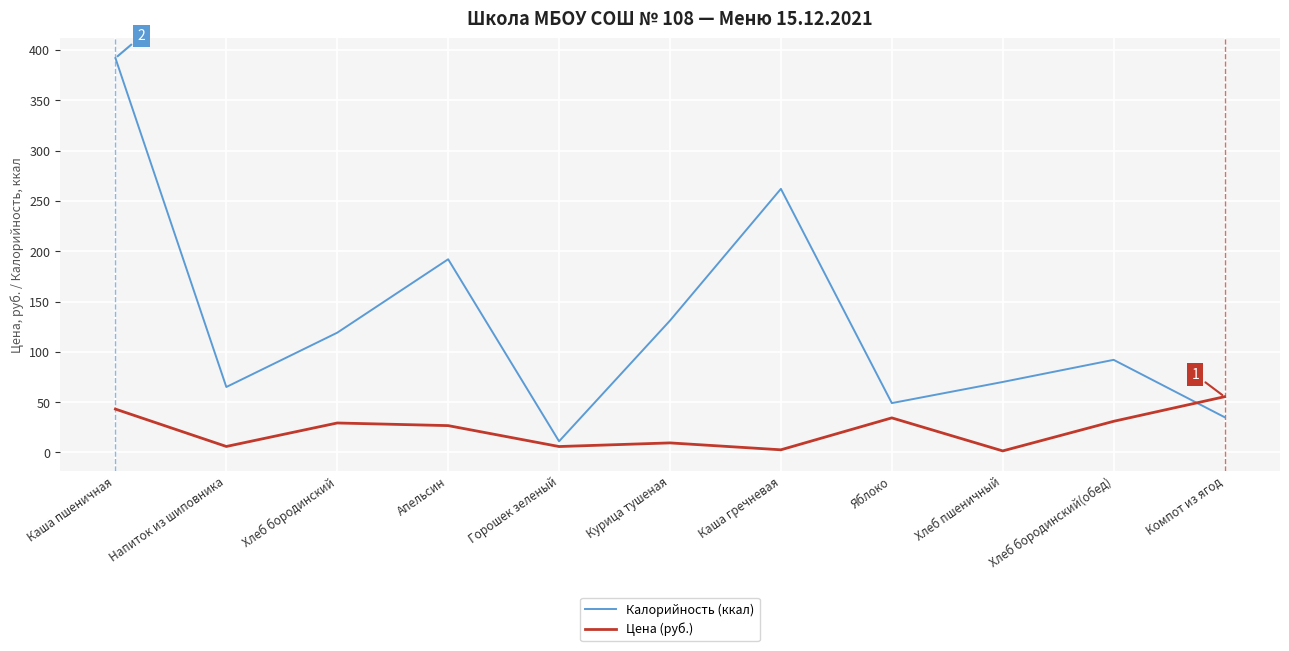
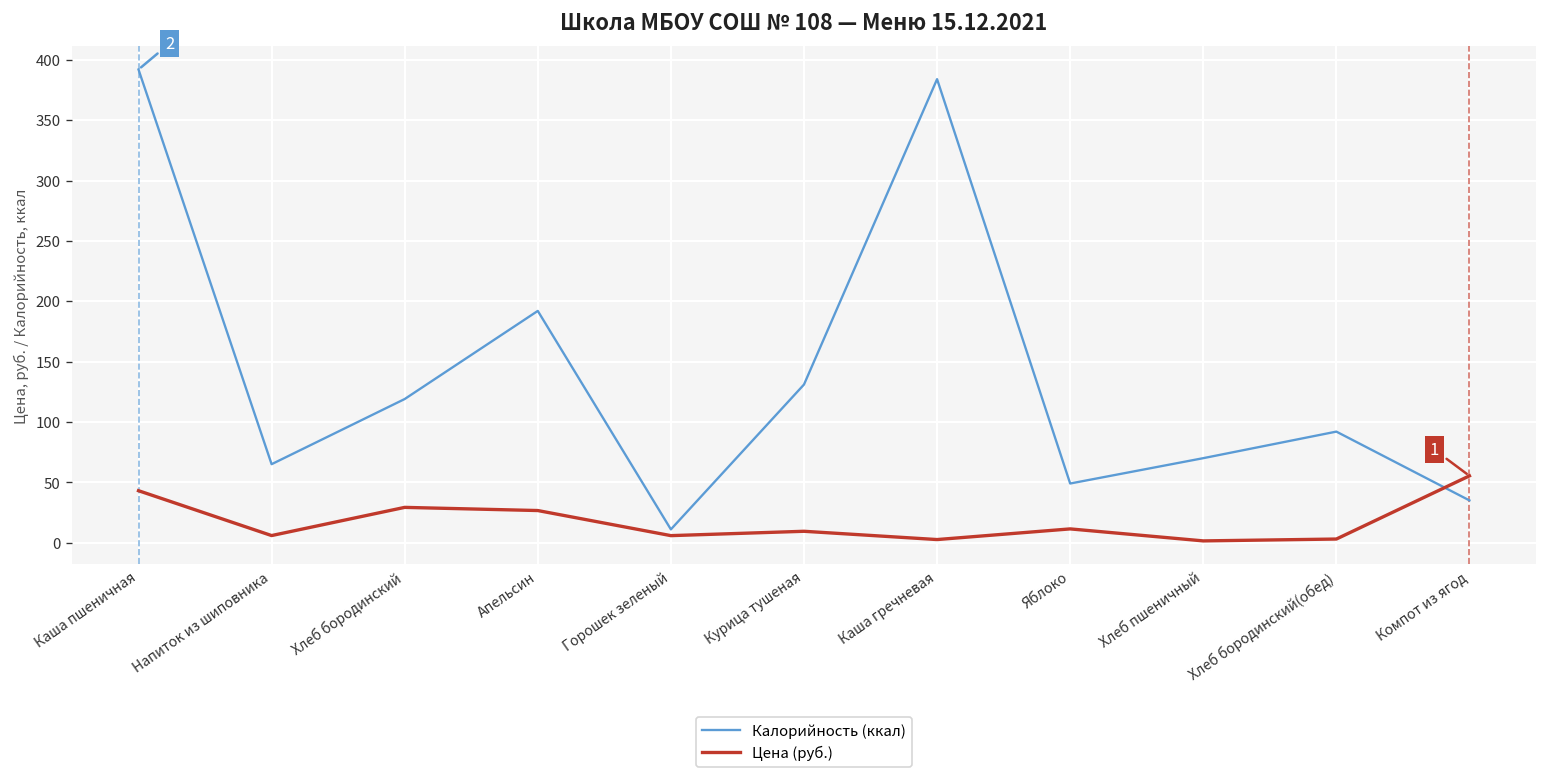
  {
    "Калорийность (ккал)": {
      "Каша пшеничная": 392,
      "Напиток из шиповника": 65,
      "Хлеб бородинский": 119,
      "Апельсин": 192,
      "Горошек зеленый": 11,
      "Курица тушеная": 131,
-     "Каша гречневая": 262,
+     "Каша гречневая": 384,
      "Яблоко": 49,
      "Хлеб пшеничный": 70,
      "Хлеб бородинский(обед)": 92,
      "Компот из ягод": 35
    },
    "Цена (руб.)": {
      "Каша пшеничная": 43,
      "Напиток из шиповника": 6,
      "Хлеб бородинский": 29,
      "Апельсин": 27,
      "Горошек зеленый": 6,
      "Курица тушеная": 9,
      "Каша гречневая": 3,
-     "Яблоко": 34,
+     "Яблоко": 11,
      "Хлеб пшеничный": 1,
-     "Хлеб бородинский(обед)": 31,
+     "Хлеб бородинский(обед)": 3,
      "Компот из ягод": 55
    }
  }
